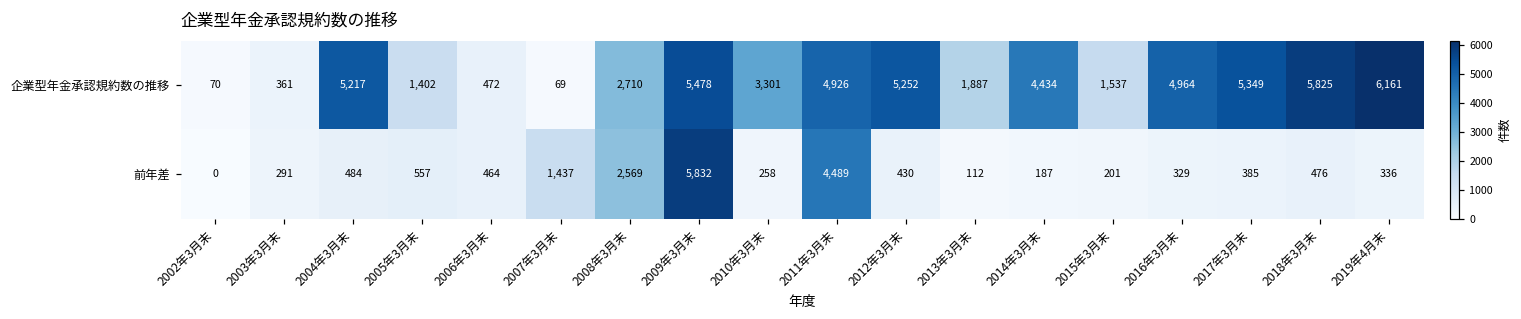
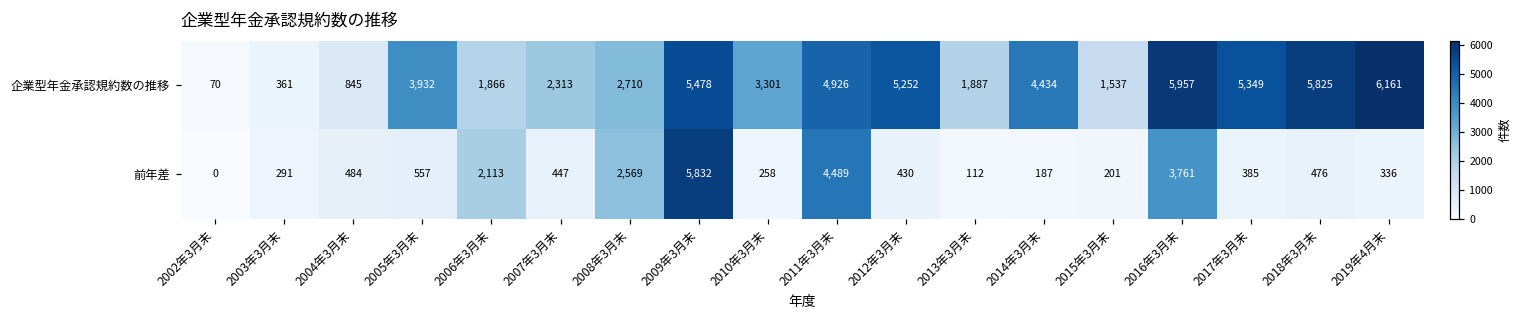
  {
    "企業型年金承認規約数の推移": {
      "2002年3月末": "70",
      "2003年3月末": "361",
-     "2004年3月末": "5,217",
-     "2005年3月末": "1,402",
-     "2006年3月末": "472",
-     "2007年3月末": "69",
+     "2004年3月末": "845",
+     "2005年3月末": "3,932",
+     "2006年3月末": "1,866",
+     "2007年3月末": "2,313",
      "2008年3月末": "2,710",
      "2009年3月末": "5,478",
      "2010年3月末": "3,301",
      "2011年3月末": "4,926",
      "2012年3月末": "5,252",
      "2013年3月末": "1,887",
      "2014年3月末": "4,434",
      "2015年3月末": "1,537",
-     "2016年3月末": "4,964",
+     "2016年3月末": "5,957",
      "2017年3月末": "5,349",
      "2018年3月末": "5,825",
      "2019年4月末": "6,161"
    },
    "前年差": {
      "2002年3月末": "0",
      "2003年3月末": "291",
      "2004年3月末": "484",
      "2005年3月末": "557",
-     "2006年3月末": "464",
-     "2007年3月末": "1,437",
+     "2006年3月末": "2,113",
+     "2007年3月末": "447",
      "2008年3月末": "2,569",
      "2009年3月末": "5,832",
      "2010年3月末": "258",
      "2011年3月末": "4,489",
      "2012年3月末": "430",
      "2013年3月末": "112",
      "2014年3月末": "187",
      "2015年3月末": "201",
-     "2016年3月末": "329",
+     "2016年3月末": "3,761",
      "2017年3月末": "385",
      "2018年3月末": "476",
      "2019年4月末": "336"
    }
  }
